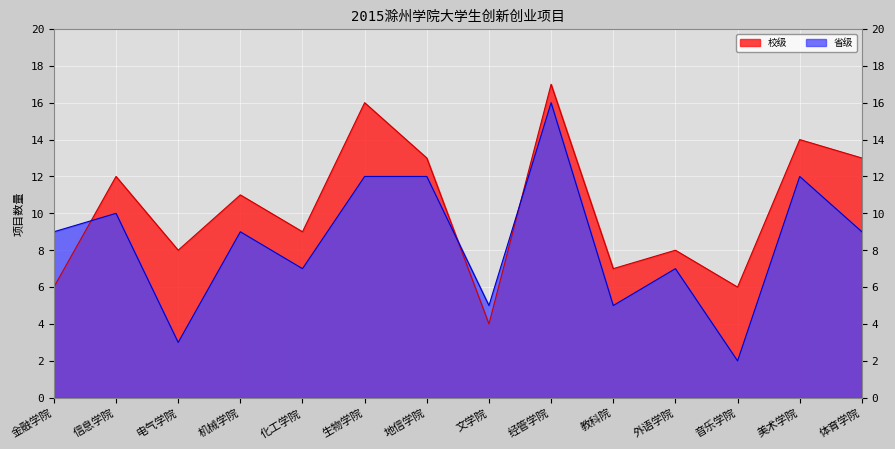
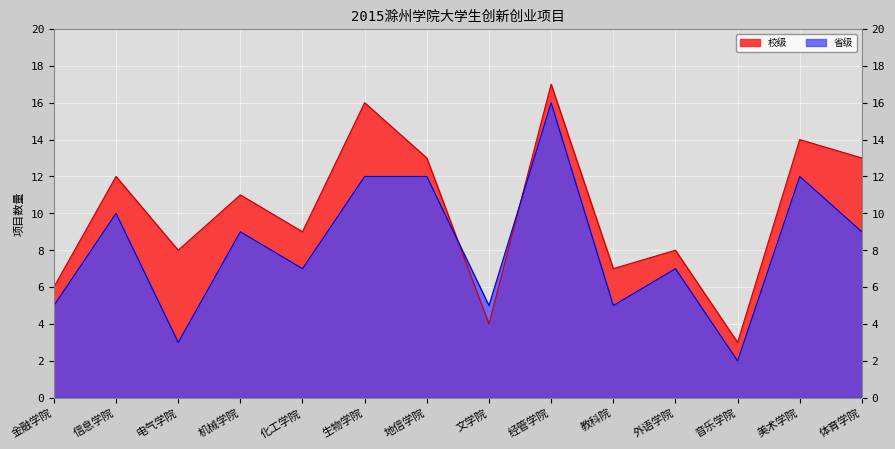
  {
    "校级": {
      "金融学院": 6,
      "信息学院": 12,
      "电气学院": 8,
      "机械学院": 11,
      "化工学院": 9,
      "生物学院": 16,
      "地信学院": 13,
      "文学院": 4,
      "经管学院": 17,
      "教科院": 7,
      "外语学院": 8,
-     "音乐学院": 6,
+     "音乐学院": 3,
      "美术学院": 14,
      "体育学院": 13
    },
    "省级": {
-     "金融学院": 9,
+     "金融学院": 5,
      "信息学院": 10,
      "电气学院": 3,
      "机械学院": 9,
      "化工学院": 7,
      "生物学院": 12,
      "地信学院": 12,
      "文学院": 5,
      "经管学院": 16,
      "教科院": 5,
      "外语学院": 7,
      "音乐学院": 2,
      "美术学院": 12,
      "体育学院": 9
    }
  }
